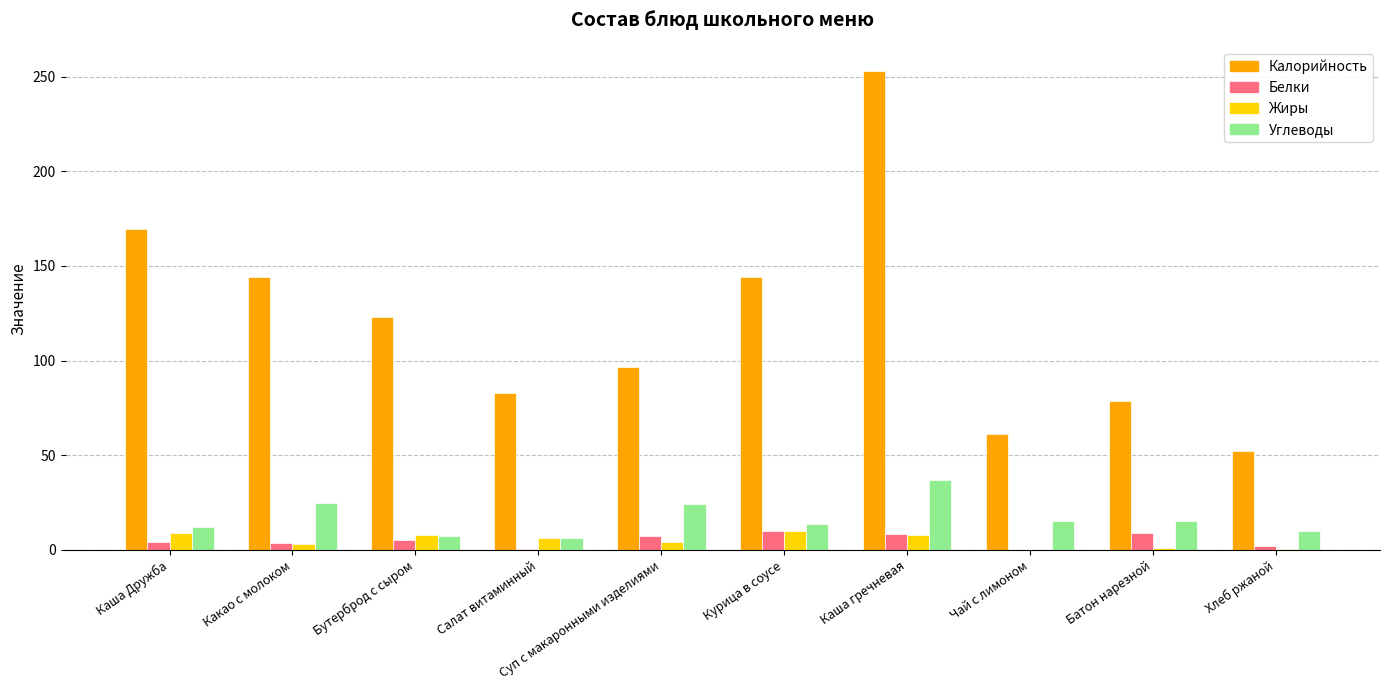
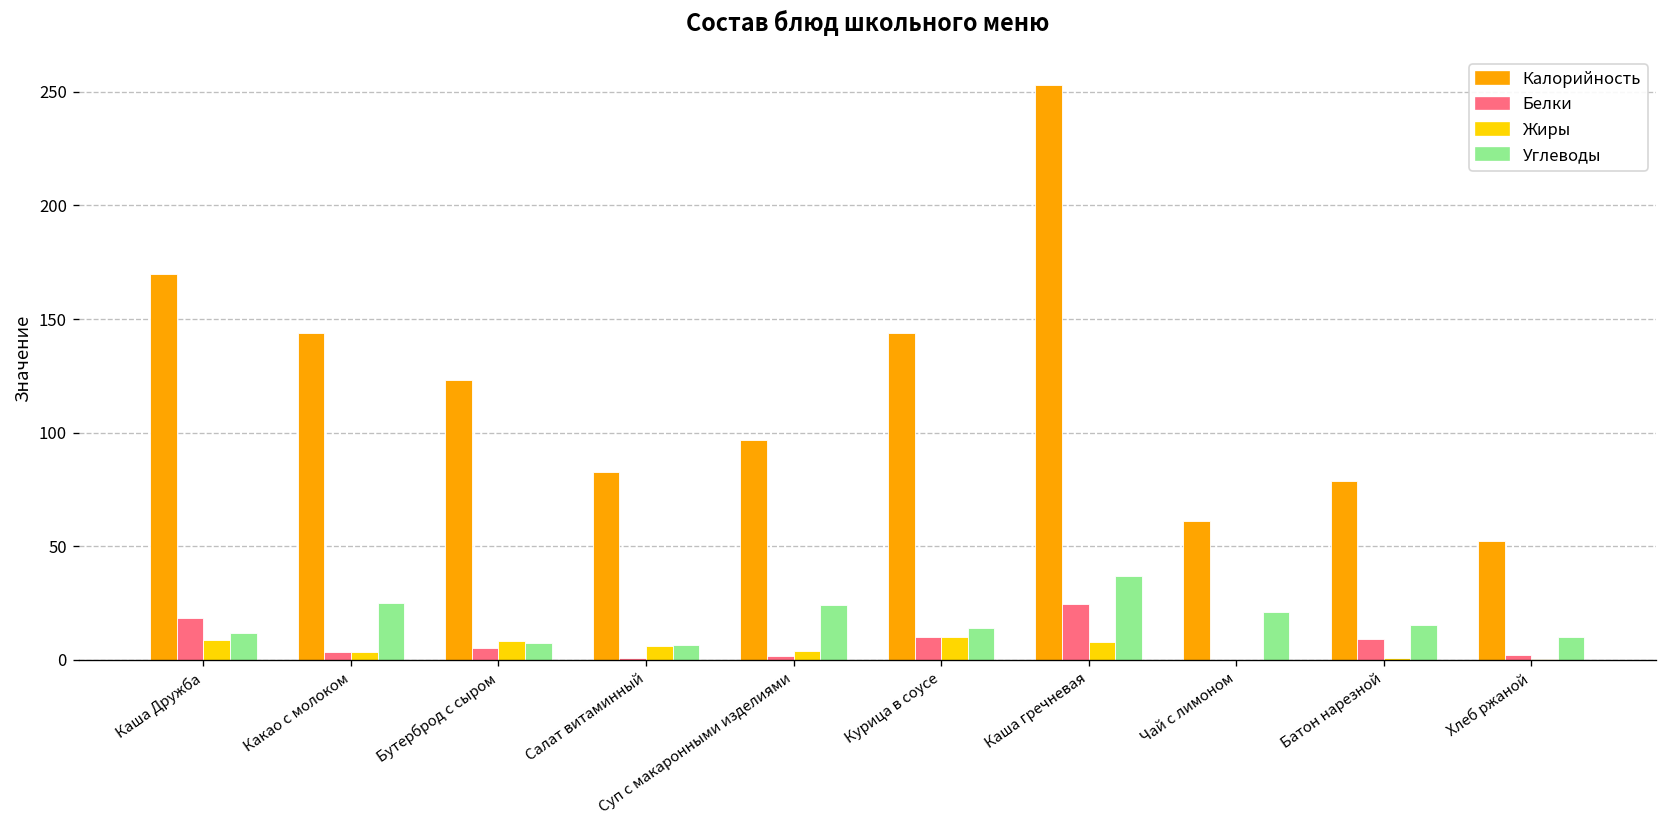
  {
    "Белки": {
-     "Каша Дружба": 4,
+     "Каша Дружба": 18,
      "Какао с молоком": 4,
      "Бутерброд с сыром": 5,
-     "Суп с макаронными изделиями": 7,
+     "Суп с макаронными изделиями": 2,
      "Курица в соусе": 10,
-     "Каша гречневая": 9,
+     "Каша гречневая": 24,
      "Батон нарезной": 9,
      "Хлеб ржаной": 2
    },
    "Углеводы": {
      "Каша Дружба": 12,
      "Какао с молоком": 25,
      "Бутерброд с сыром": 7,
      "Салат витаминный": 6,
      "Суп с макаронными изделиями": 24,
      "Курица в соусе": 14,
      "Каша гречневая": 37,
-     "Чай с лимоном": 15,
+     "Чай с лимоном": 21,
      "Батон нарезной": 15,
      "Хлеб ржаной": 10
    }
  }
